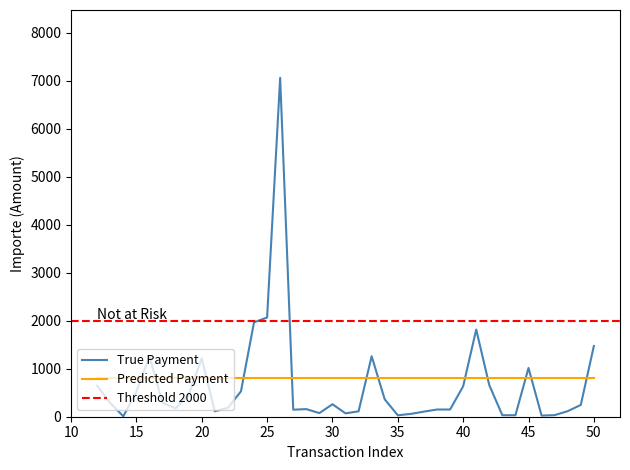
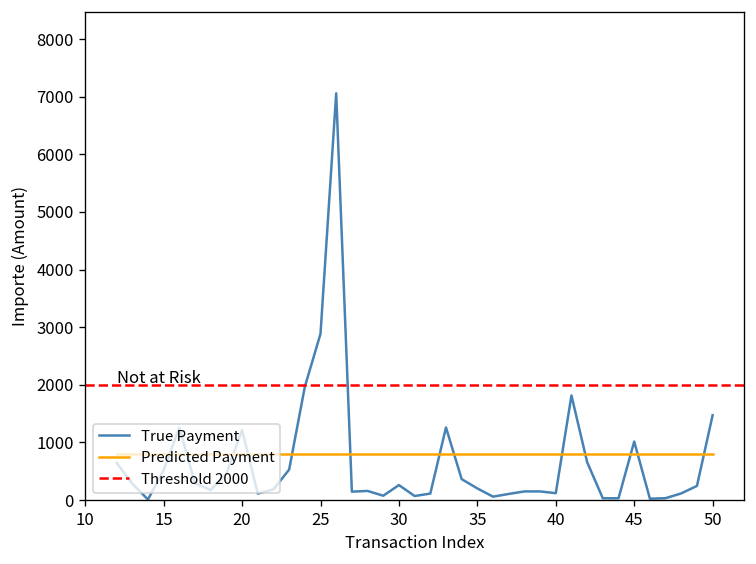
  {
    "True Payment": {
-     "25": 2100,
+     "25": 2900,
      "30": 300,
-     "35": 0,
-     "40": 600,
+     "35": 200,
+     "40": 100,
      "45": 1000,
      "50": 1500
    },
    "Predicted Payment": {
      "25": 800,
      "30": 800,
      "35": 800,
      "40": 800,
      "45": 800,
      "50": 800
    }
  }
